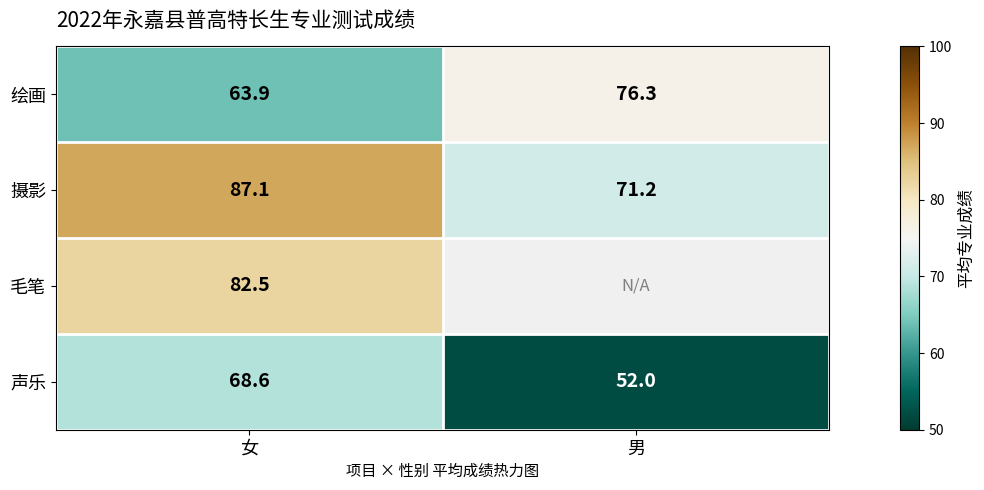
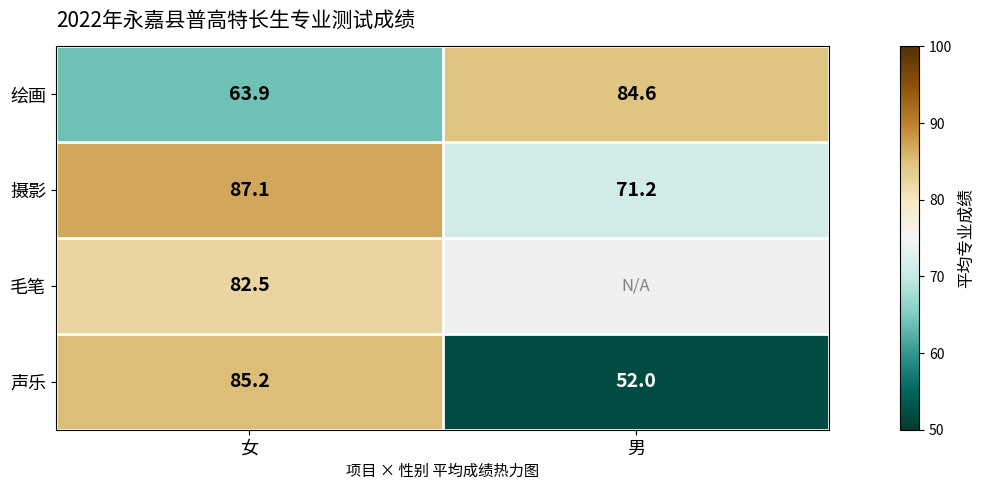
  {
    "绘画": {
      "女": 63.9,
-     "男": 76.3
+     "男": 84.6
    },
    "摄影": {
      "女": 87.1,
      "男": 71.2
    },
    "毛笔": {
      "女": 82.5
    },
    "声乐": {
-     "女": 68.6,
+     "女": 85.2,
      "男": 52.0
    }
  }
